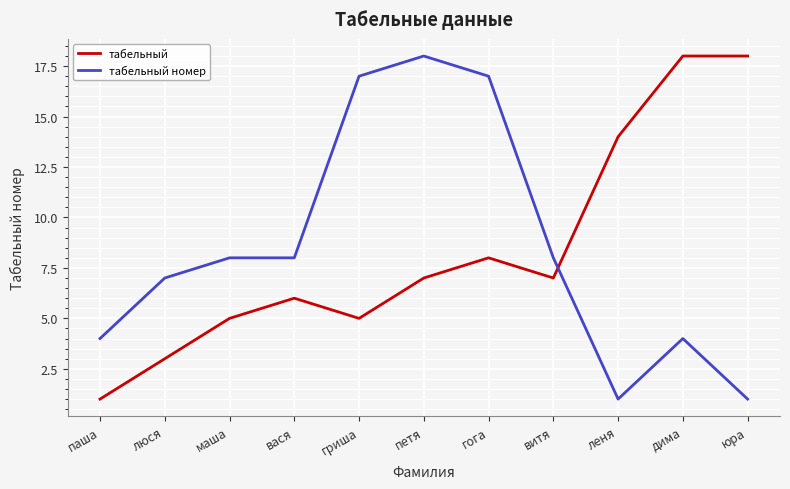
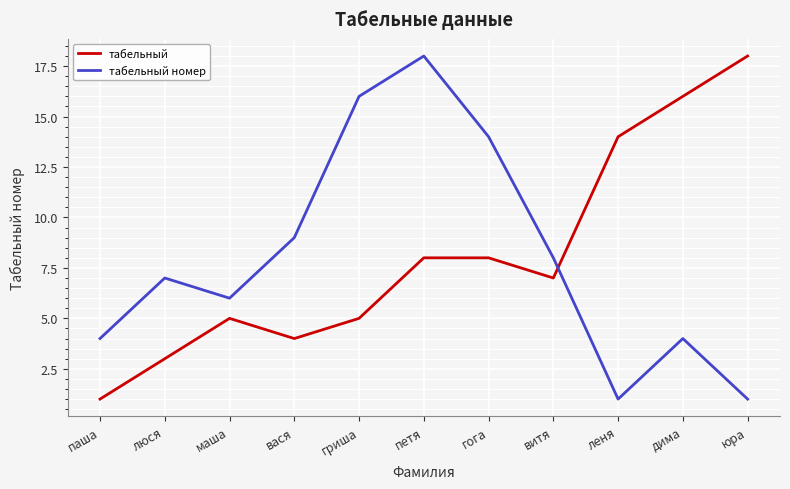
  {
    "табельный": {
      "паша": 1,
      "люся": 3,
      "маша": 5,
-     "вася": 6,
+     "вася": 4,
      "гриша": 5,
-     "петя": 7,
+     "петя": 8,
      "гога": 8,
      "витя": 7,
      "леня": 14,
-     "дима": 18,
+     "дима": 16,
      "юра": 18
    },
    "табельный номер": {
      "паша": 4,
      "люся": 7,
-     "маша": 8,
-     "вася": 8,
-     "гриша": 17,
+     "маша": 6,
+     "вася": 9,
+     "гриша": 16,
      "петя": 18,
-     "гога": 17,
+     "гога": 14,
      "витя": 8,
      "леня": 1,
      "дима": 4,
      "юра": 1
    }
  }
